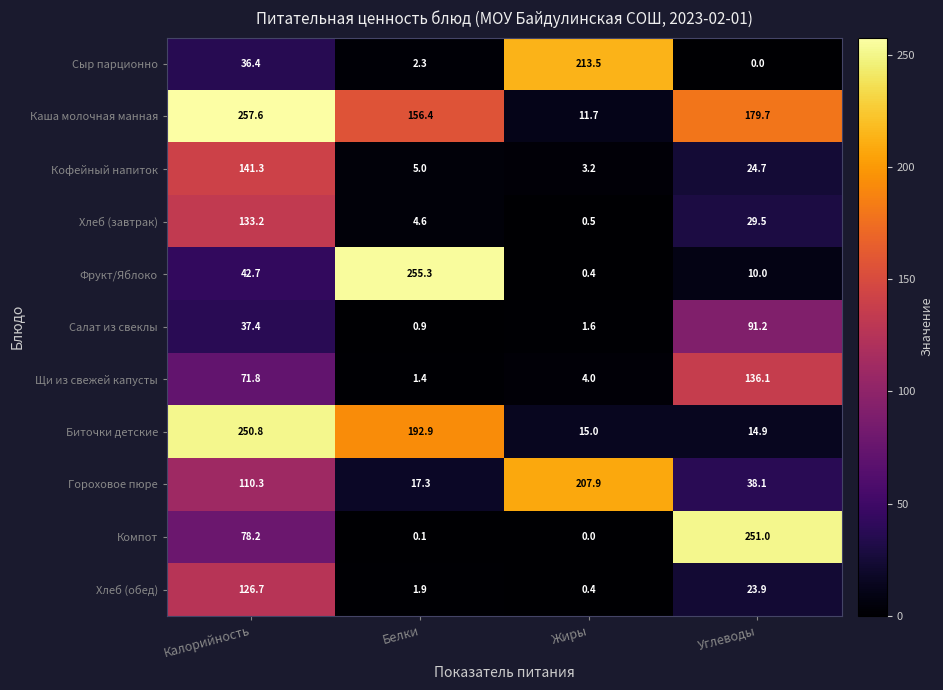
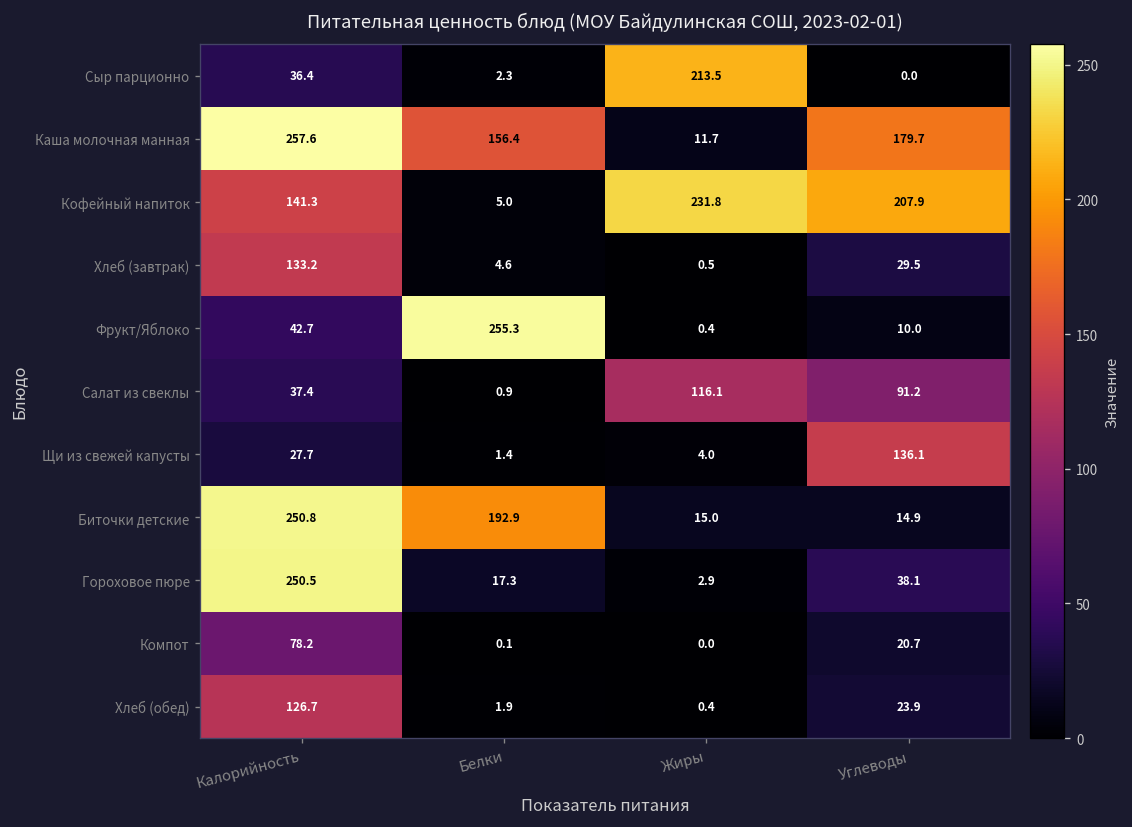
  {
    "Сыр парционно": {
      "Калорийность": 36.4,
      "Белки": 2.3,
      "Жиры": 213.5,
      "Углеводы": 0.0
    },
    "Каша молочная манная": {
      "Калорийность": 257.6,
      "Белки": 156.4,
      "Жиры": 11.7,
      "Углеводы": 179.7
    },
    "Кофейный напиток": {
      "Калорийность": 141.3,
      "Белки": 5.0,
-     "Жиры": 3.2,
-     "Углеводы": 24.7
+     "Жиры": 231.8,
+     "Углеводы": 207.9
    },
    "Хлеб (завтрак)": {
      "Калорийность": 133.2,
      "Белки": 4.6,
      "Жиры": 0.5,
      "Углеводы": 29.5
    },
    "Фрукт/Яблоко": {
      "Калорийность": 42.7,
      "Белки": 255.3,
      "Жиры": 0.4,
      "Углеводы": 10.0
    },
    "Салат из свеклы": {
      "Калорийность": 37.4,
      "Белки": 0.9,
-     "Жиры": 1.6,
+     "Жиры": 116.1,
      "Углеводы": 91.2
    },
    "Щи из свежей капусты": {
-     "Калорийность": 71.8,
+     "Калорийность": 27.7,
      "Белки": 1.4,
      "Жиры": 4.0,
      "Углеводы": 136.1
    },
    "Биточки детские": {
      "Калорийность": 250.8,
      "Белки": 192.9,
      "Жиры": 15.0,
      "Углеводы": 14.9
    },
    "Гороховое пюре": {
-     "Калорийность": 110.3,
+     "Калорийность": 250.5,
      "Белки": 17.3,
-     "Жиры": 207.9,
+     "Жиры": 2.9,
      "Углеводы": 38.1
    },
    "Компот": {
      "Калорийность": 78.2,
      "Белки": 0.1,
      "Жиры": 0.0,
-     "Углеводы": 251.0
+     "Углеводы": 20.7
    },
    "Хлеб (обед)": {
      "Калорийность": 126.7,
      "Белки": 1.9,
      "Жиры": 0.4,
      "Углеводы": 23.9
    }
  }
